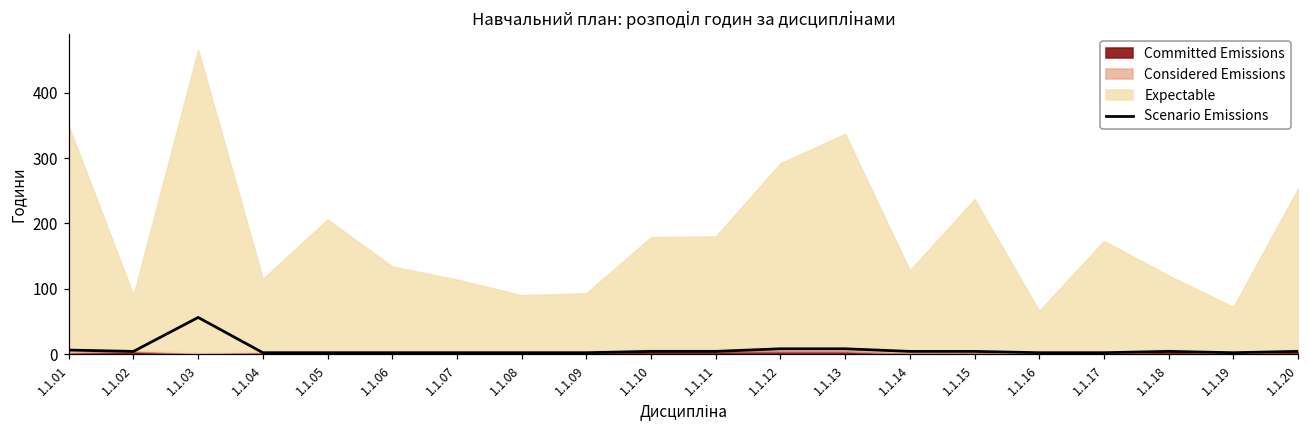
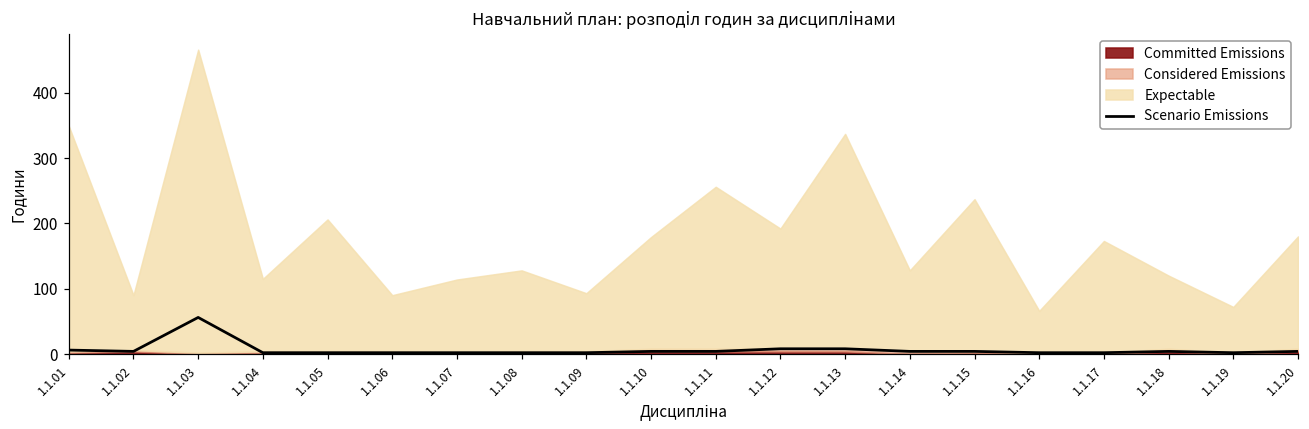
  {
    "Scenario Emissions": {
      "1.1.03": 60
    },
    "Expectable": {
      "1.1.01": 350,
      "1.1.02": 80,
      "1.1.03": 460,
      "1.1.04": 110,
      "1.1.05": 200,
-     "1.1.06": 130,
+     "1.1.06": 90,
      "1.1.07": 110,
-     "1.1.08": 90,
+     "1.1.08": 120,
      "1.1.09": 90,
      "1.1.10": 170,
-     "1.1.11": 170,
-     "1.1.12": 280,
+     "1.1.11": 250,
+     "1.1.12": 180,
      "1.1.13": 330,
      "1.1.14": 120,
      "1.1.15": 230,
      "1.1.16": 60,
      "1.1.17": 170,
      "1.1.18": 110,
      "1.1.19": 70,
-     "1.1.20": 250
+     "1.1.20": 170
    }
  }
